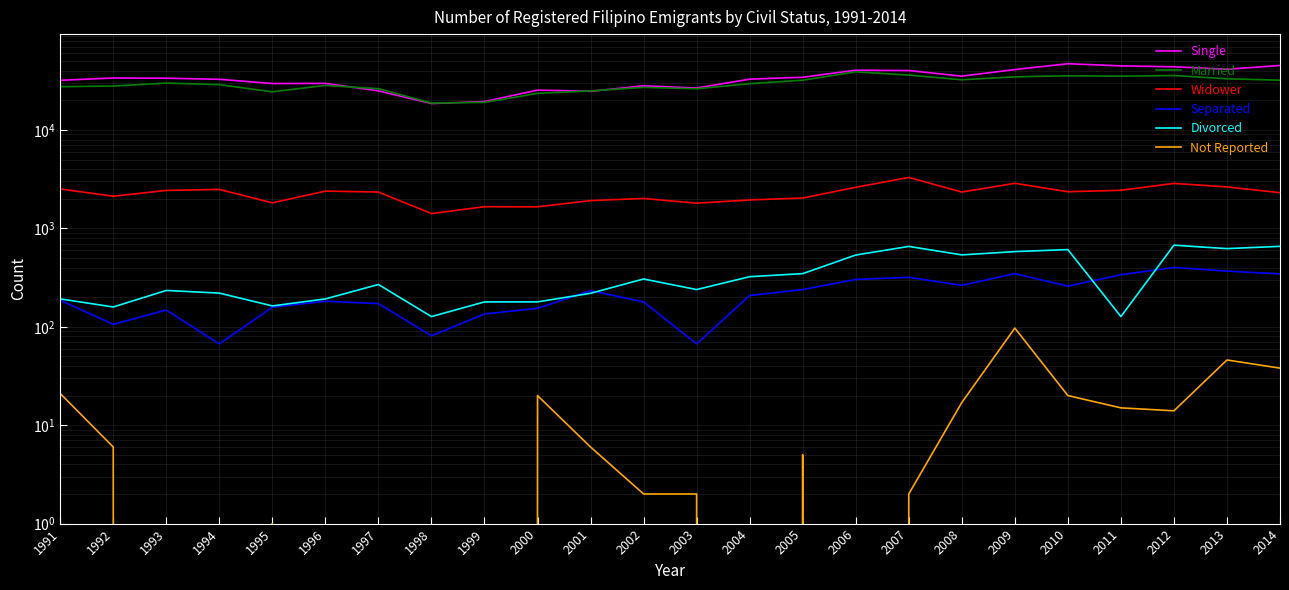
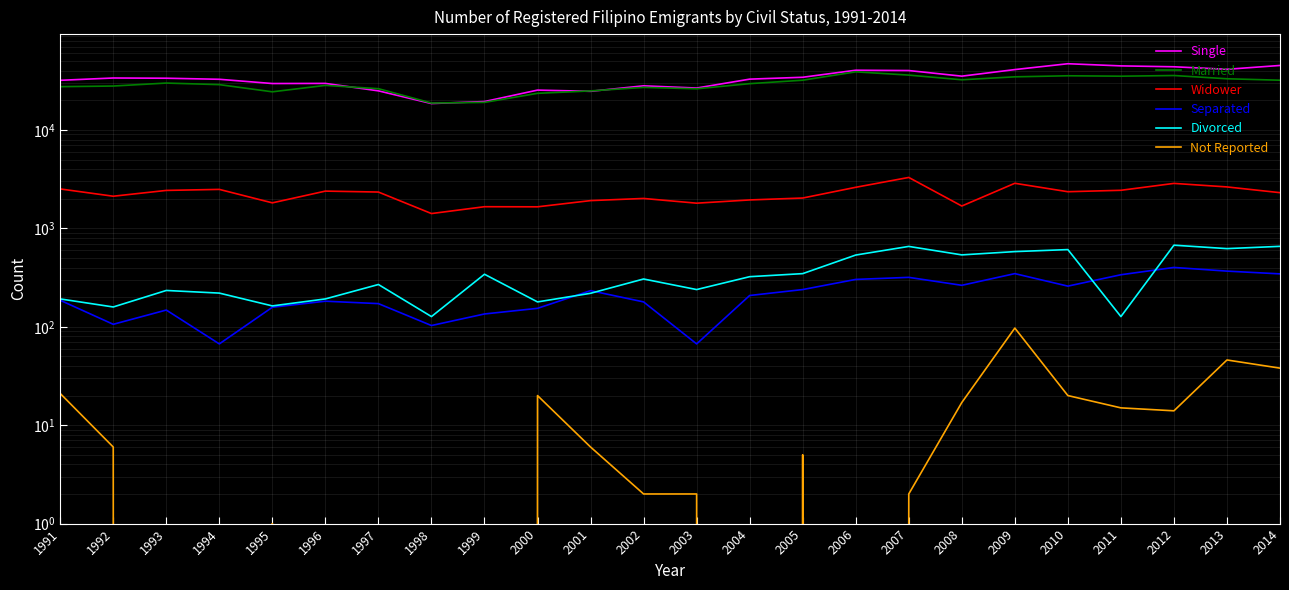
  {
    "Single": {
      "1991": 32000,
      "1992": 34000,
      "1993": 34000,
      "1994": 33000,
      "1995": 30000,
      "2000": 25000,
      "2004": 33000,
      "2005": 34000,
      "2007": 40000,
      "2008": 35000,
      "2009": 41000,
      "2010": 50000,
      "2011": 40000,
      "2012": 40000,
      "2013": 41000,
      "2014": 50000
    },
    "Married": {
      "1991": 28000,
      "1992": 28000,
      "1993": 30000,
      "1994": 29000,
      "1995": 24000,
      "2000": 24000,
      "2004": 30000,
      "2005": 32000,
      "2007": 36000,
      "2008": 32000,
      "2009": 35000,
      "2010": 36000,
      "2011": 35000,
      "2012": 36000,
      "2013": 33000,
      "2014": 32000
    },
    "Widower": {
      "1991": 2500,
      "1992": 2100,
      "1993": 2400,
      "1994": 2500,
      "1995": 1800,
      "1996": 2400,
      "1997": 2300,
      "1998": 1400,
      "1999": 1700,
      "2000": 1700,
      "2001": 1900,
      "2002": 2000,
      "2003": 1800,
      "2004": 1900,
      "2005": 2000,
      "2006": 2600,
      "2007": 3300,
-     "2008": 2300,
+     "2008": 1700,
      "2009": 2900,
      "2010": 2400,
      "2011": 2400,
      "2012": 2900,
      "2013": 2600,
      "2014": 2300
    },
    "Separated": {
      "1992": 110,
      "1993": 150,
      "1994": 70,
      "1997": 170,
-     "1998": 80,
+     "1998": 100,
      "1999": 140,
      "2000": 150,
      "2001": 230,
      "2002": 180,
      "2003": 70,
      "2004": 210,
      "2005": 240,
      "2006": 300,
      "2007": 320,
      "2008": 260,
      "2009": 350,
      "2010": 260,
      "2011": 340,
      "2012": 400,
      "2013": 370,
      "2014": 350
    },
    "Divorced": {
      "1992": 160,
      "1993": 230,
      "1994": 220,
      "1997": 270,
      "1998": 130,
-     "1999": 180,
+     "1999": 340,
      "2000": 180,
      "2001": 220,
      "2002": 310,
      "2003": 240,
      "2004": 320,
      "2005": 350,
      "2006": 500,
      "2007": 700,
      "2008": 500,
      "2009": 600,
      "2010": 600,
      "2011": 130,
      "2012": 700,
      "2013": 600,
      "2014": 700
    },
    "Not Reported": {
      "1991": 21,
      "1992": 6,
      "1995": 1,
      "2000": 20,
      "2001": 6,
      "2002": 2,
      "2003": 2,
      "2005": 5,
      "2007": 2,
      "2008": 17,
      "2009": 100,
      "2010": 20,
      "2011": 15,
      "2012": 14,
      "2013": 50,
      "2014": 38
    }
  }
